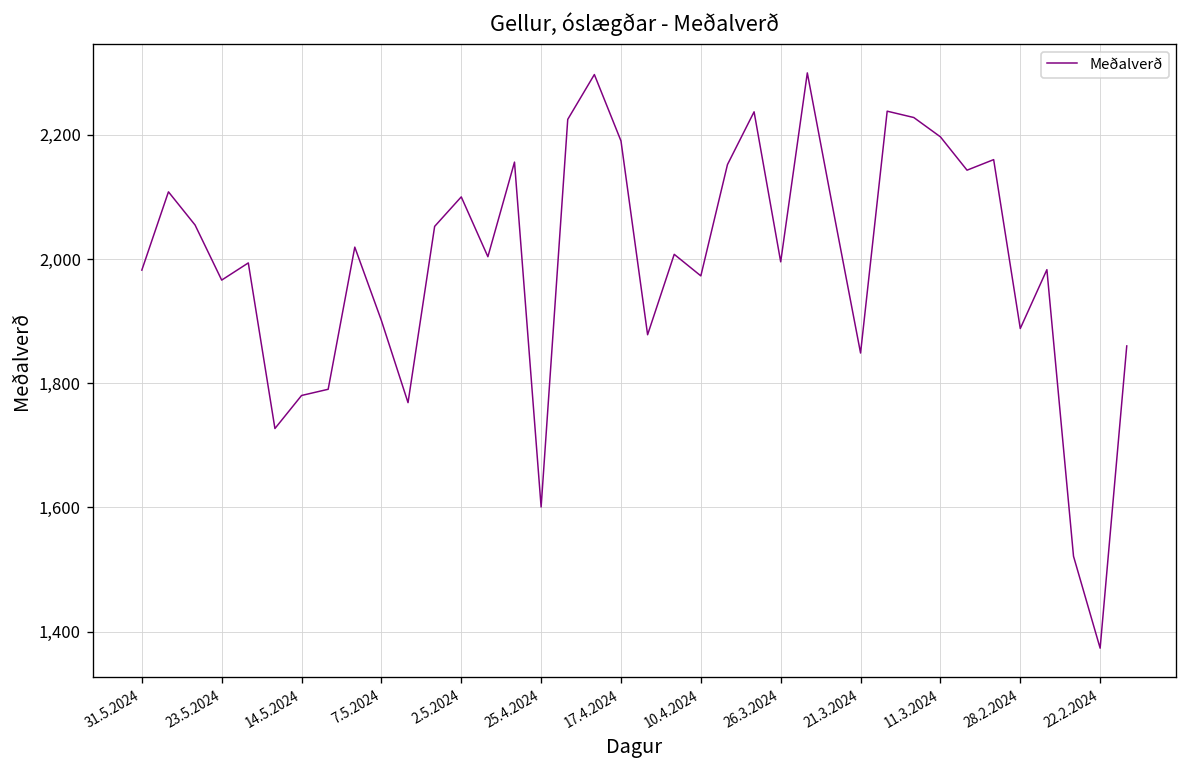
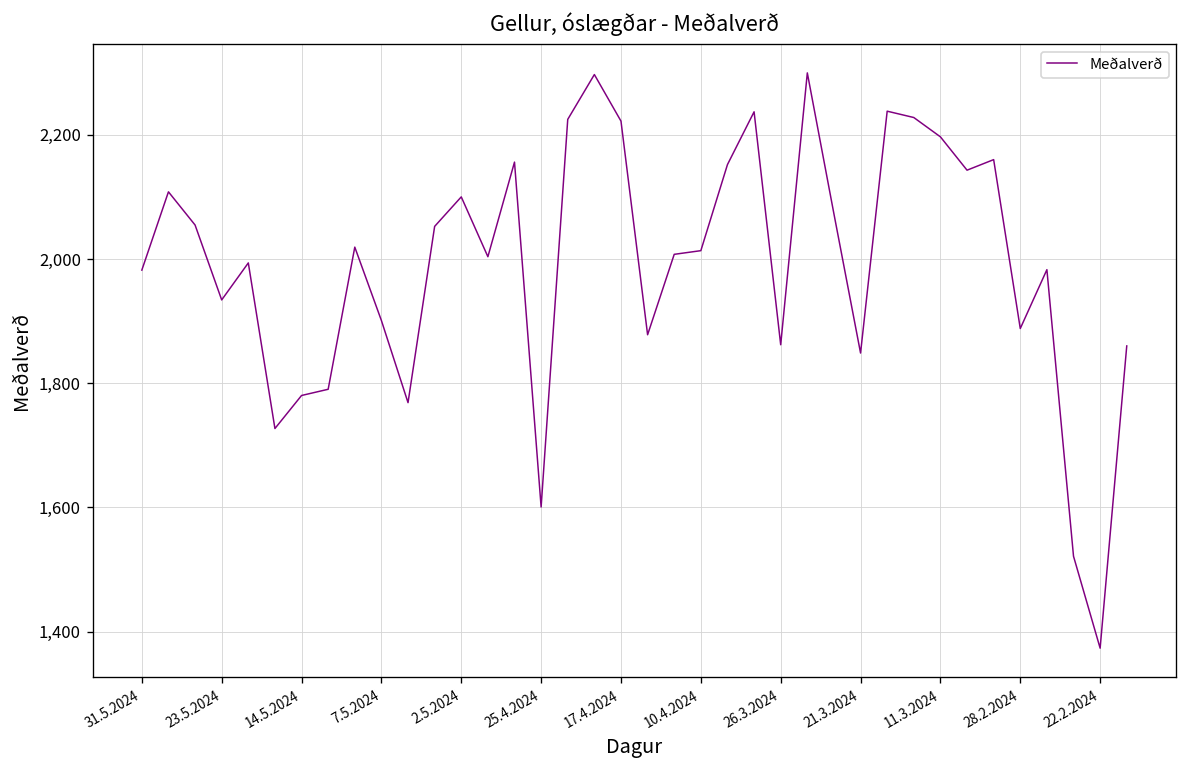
  {
    "31.5.2024": "1,980",
-   "23.5.2024": "1,970",
+   "23.5.2024": "1,930",
    "14.5.2024": "1,780",
    "7.5.2024": "1,900",
    "2.5.2024": "2,100",
    "25.4.2024": "1,600",
-   "17.4.2024": "2,190",
-   "10.4.2024": "1,970",
-   "26.3.2024": "2,000",
+   "17.4.2024": "2,220",
+   "10.4.2024": "2,010",
+   "26.3.2024": "1,860",
    "21.3.2024": "1,850",
    "11.3.2024": "2,200",
    "28.2.2024": "1,890",
    "22.2.2024": "1,370"
  }
